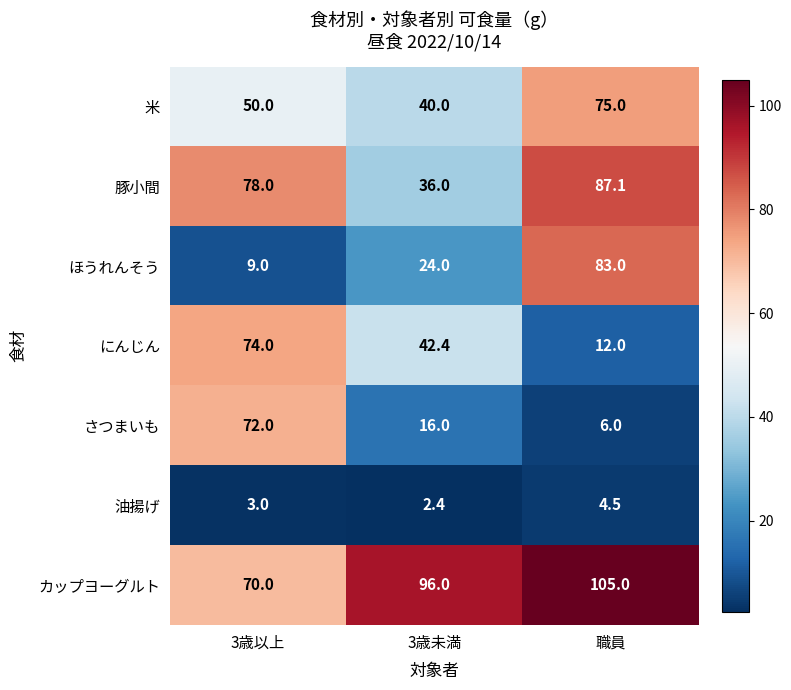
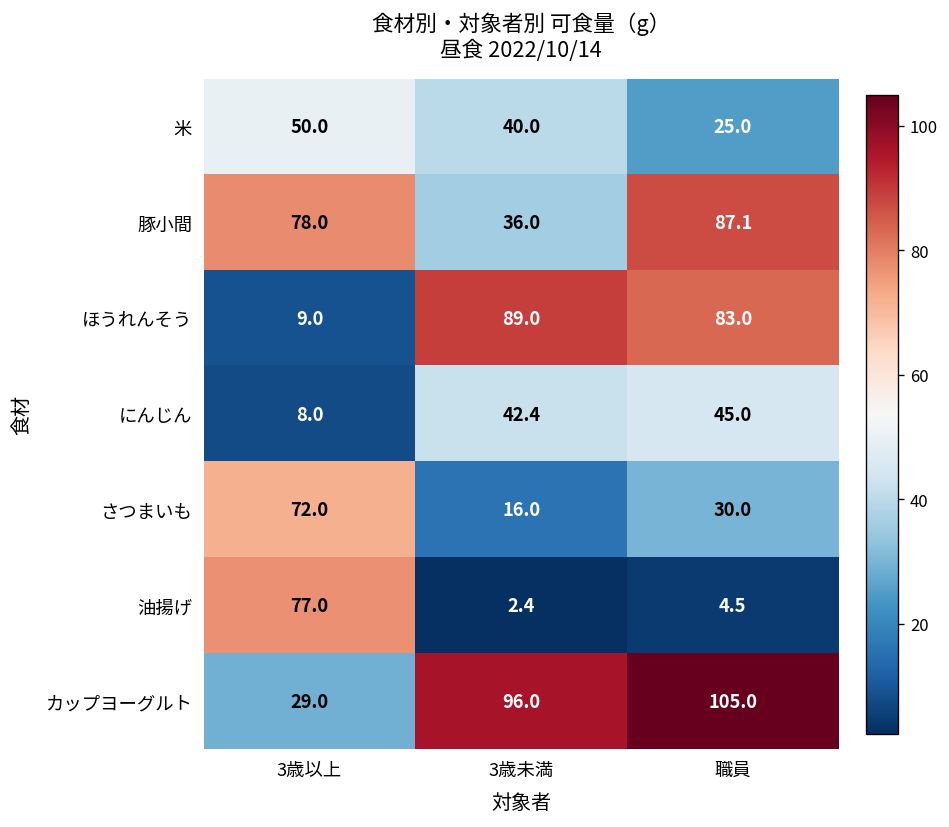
  {
    "米": {
      "3歳以上": 50.0,
      "3歳未満": 40.0,
-     "職員": 75.0
+     "職員": 25.0
    },
    "豚小間": {
      "3歳以上": 78.0,
      "3歳未満": 36.0,
      "職員": 87.1
    },
    "ほうれんそう": {
      "3歳以上": 9.0,
-     "3歳未満": 24.0,
+     "3歳未満": 89.0,
      "職員": 83.0
    },
    "にんじん": {
-     "3歳以上": 74.0,
+     "3歳以上": 8.0,
      "3歳未満": 42.4,
-     "職員": 12.0
+     "職員": 45.0
    },
    "さつまいも": {
      "3歳以上": 72.0,
      "3歳未満": 16.0,
-     "職員": 6.0
+     "職員": 30.0
    },
    "油揚げ": {
-     "3歳以上": 3.0,
+     "3歳以上": 77.0,
      "3歳未満": 2.4,
      "職員": 4.5
    },
    "カップヨーグルト": {
-     "3歳以上": 70.0,
+     "3歳以上": 29.0,
      "3歳未満": 96.0,
      "職員": 105.0
    }
  }
